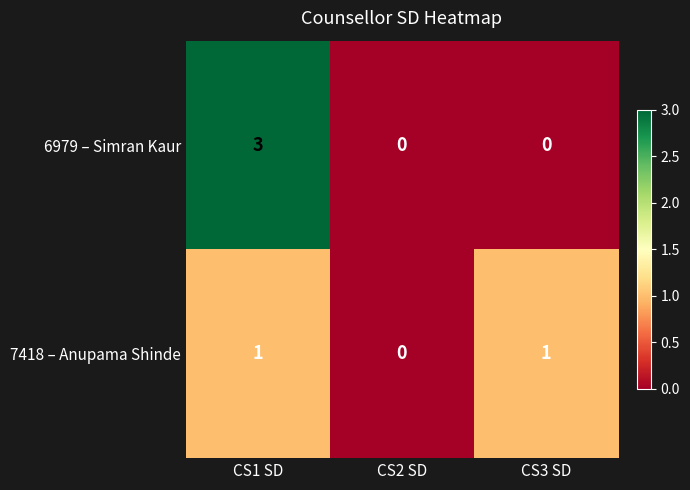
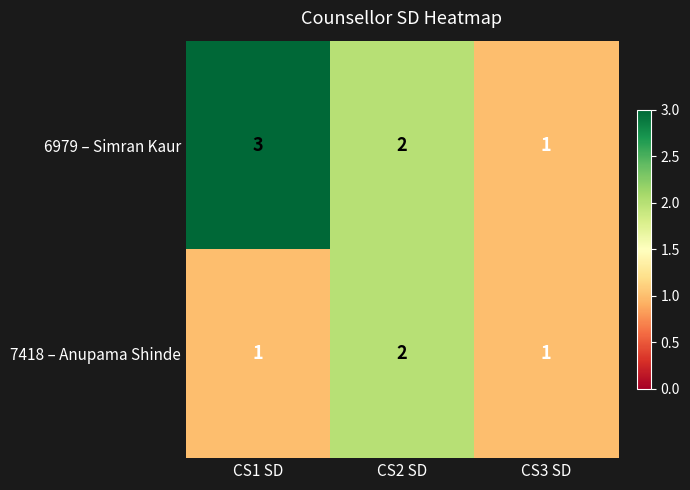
  {
    "6979 – Simran Kaur": {
      "CS1 SD": 3,
-     "CS2 SD": 0,
-     "CS3 SD": 0
+     "CS2 SD": 2,
+     "CS3 SD": 1
    },
    "7418 – Anupama Shinde": {
      "CS1 SD": 1,
-     "CS2 SD": 0,
+     "CS2 SD": 2,
      "CS3 SD": 1
    }
  }
